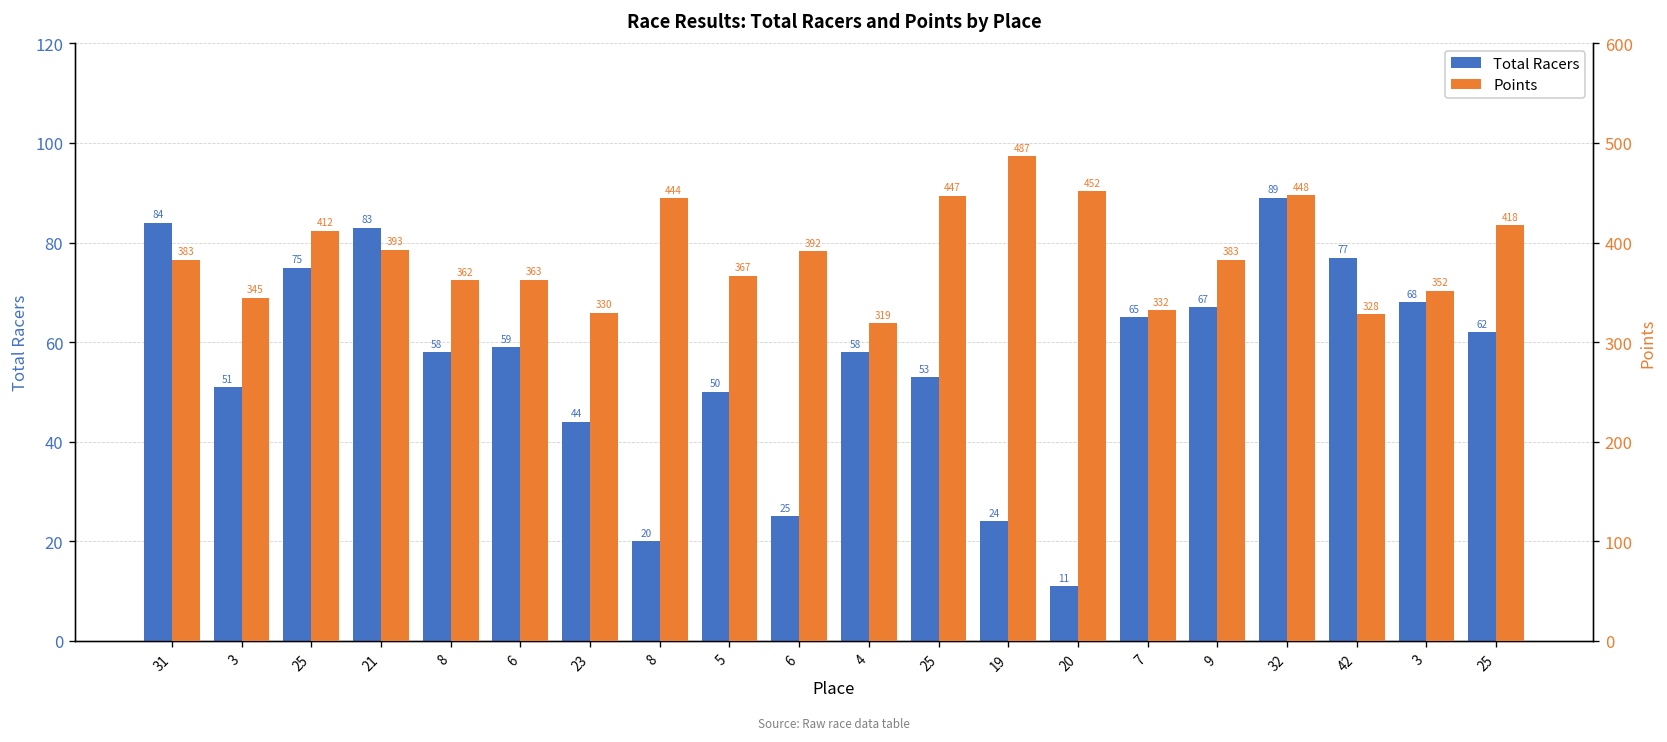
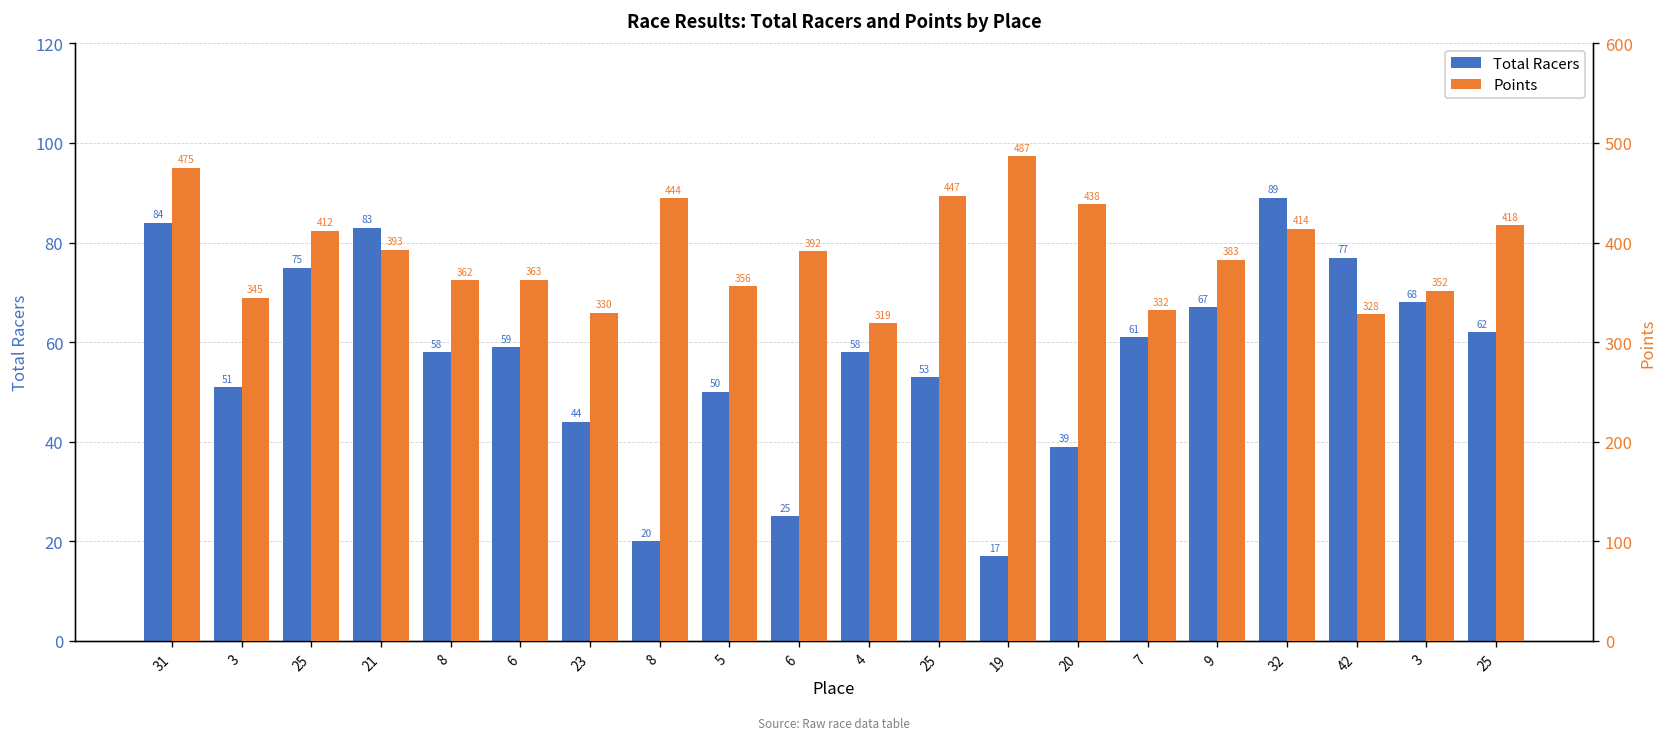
  {
    "Total Racers": {
      "31": 84,
      "21": 83,
      "23": 44,
      "5": 50,
      "4": 58,
-     "19": 24,
-     "20": 11,
-     "7": 65,
+     "19": 17,
+     "20": 39,
+     "7": 61,
      "9": 67,
      "32": 89,
      "42": 77
    },
    "Points": {
-     "31": 383,
+     "31": 475,
      "21": 393,
      "23": 330,
-     "5": 367,
+     "5": 356,
      "4": 319,
      "19": 487,
-     "20": 452,
+     "20": 438,
      "7": 332,
      "9": 383,
-     "32": 448,
+     "32": 414,
      "42": 328
    }
  }
